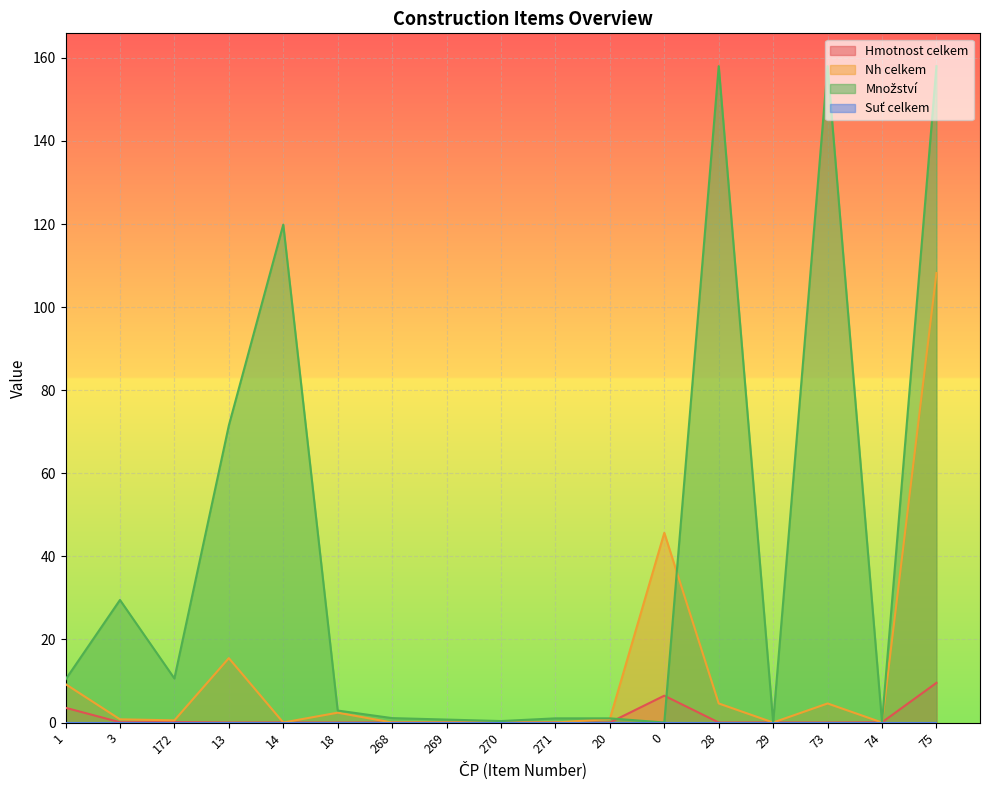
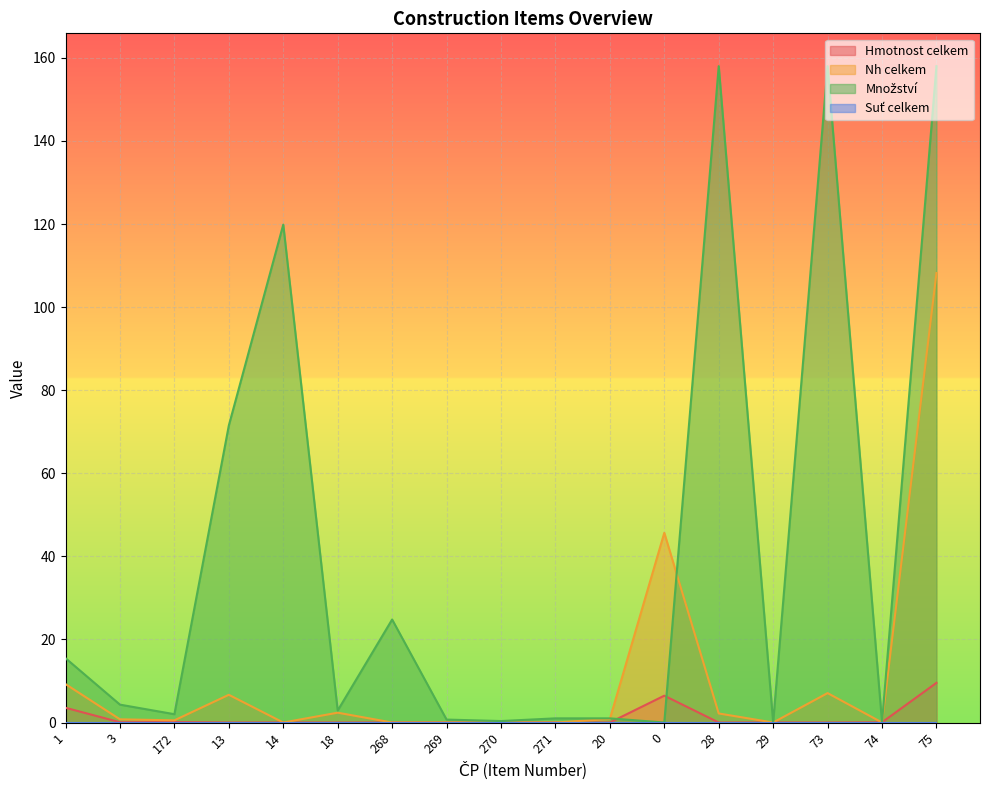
  {
    "Hmotnost celkem": {
      "1": 4,
      "0": 6,
      "75": 10
    },
    "Nh celkem": {
      "1": 9,
      "3": 1,
-     "13": 16,
+     "13": 7,
      "0": 46,
-     "28": 5,
-     "73": 5,
+     "28": 2,
+     "73": 7,
      "75": 108
    },
    "Množství": {
-     "1": 10,
-     "3": 30,
-     "172": 11,
+     "1": 15,
+     "3": 4,
+     "172": 2,
      "13": 72,
      "14": 120,
-     "268": 1,
+     "268": 25,
      "269": 1,
      "271": 1,
      "28": 158
    },
    "Suť celkem": {
      "1": 0,
      "75": 0
    }
  }
